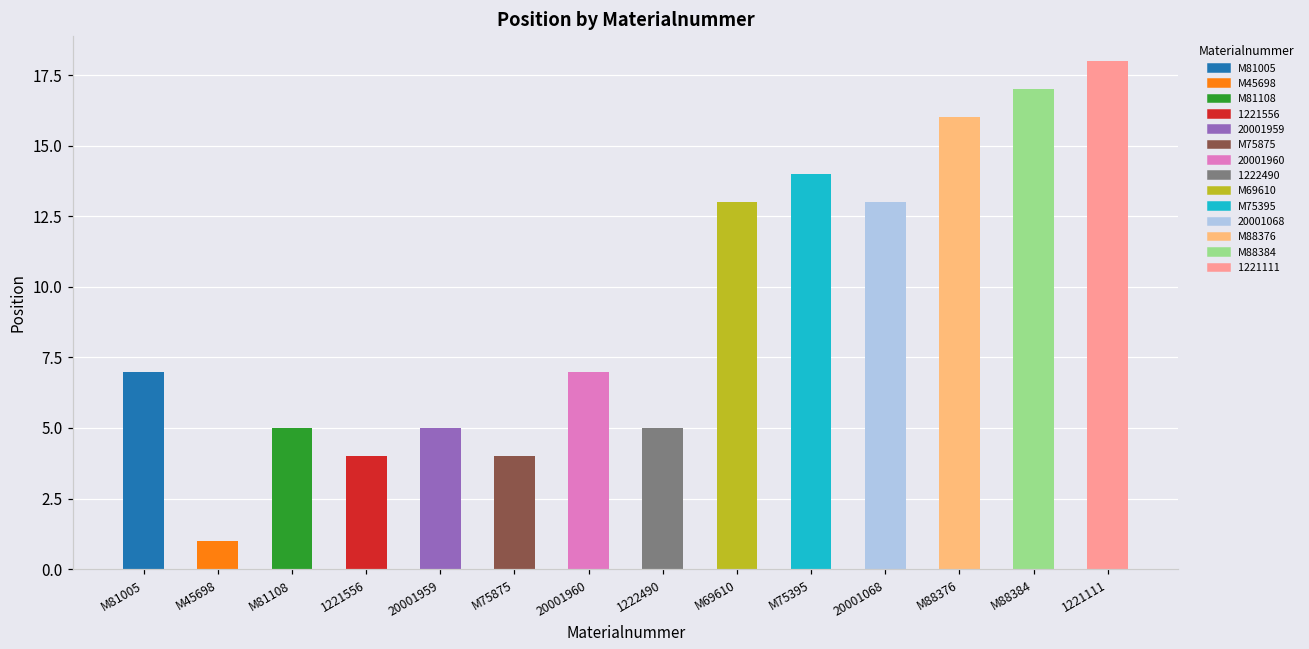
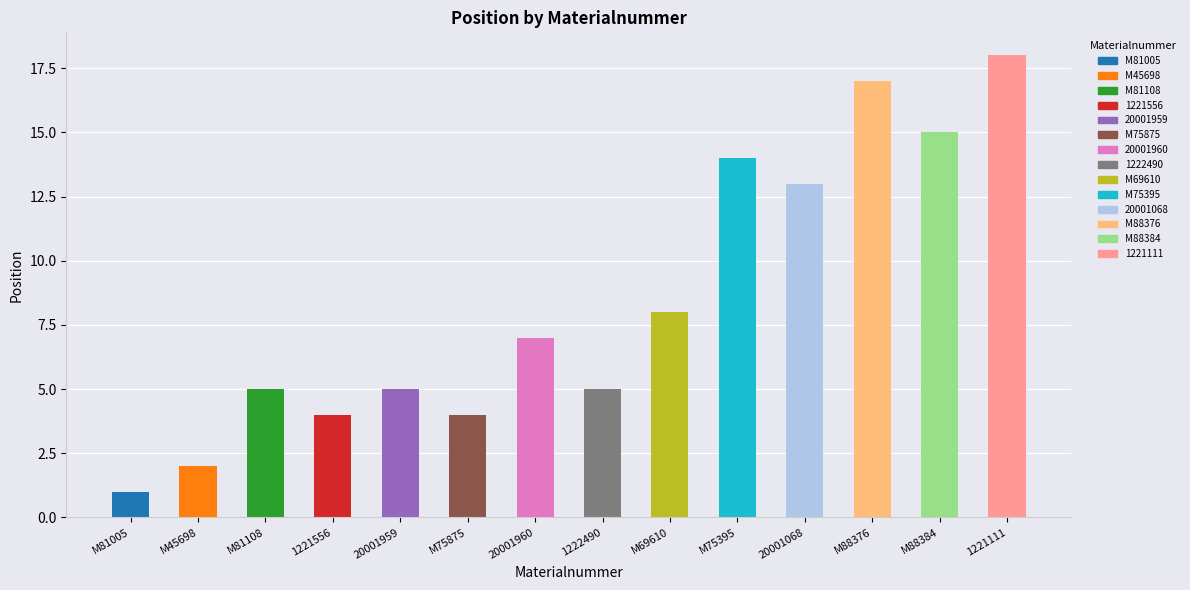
  {
-   "M81005": 7,
-   "M45698": 1,
+   "M81005": 1,
+   "M45698": 2,
    "M81108": 5,
    "1221556": 4,
    "20001959": 5,
    "M75875": 4,
    "20001960": 7,
    "1222490": 5,
-   "M69610": 13,
+   "M69610": 8,
    "M75395": 14,
    "20001068": 13,
-   "M88376": 16,
-   "M88384": 17,
+   "M88376": 17,
+   "M88384": 15,
    "1221111": 18
  }
